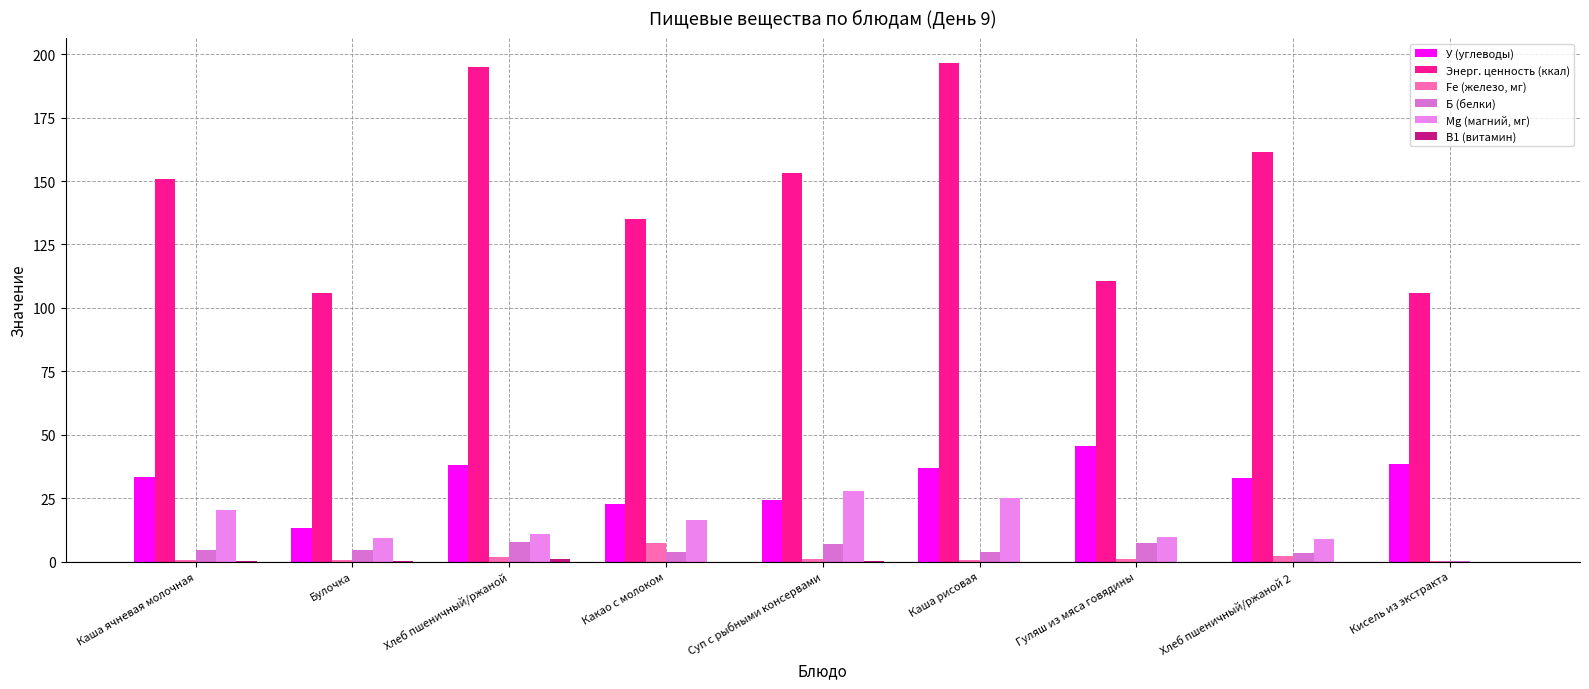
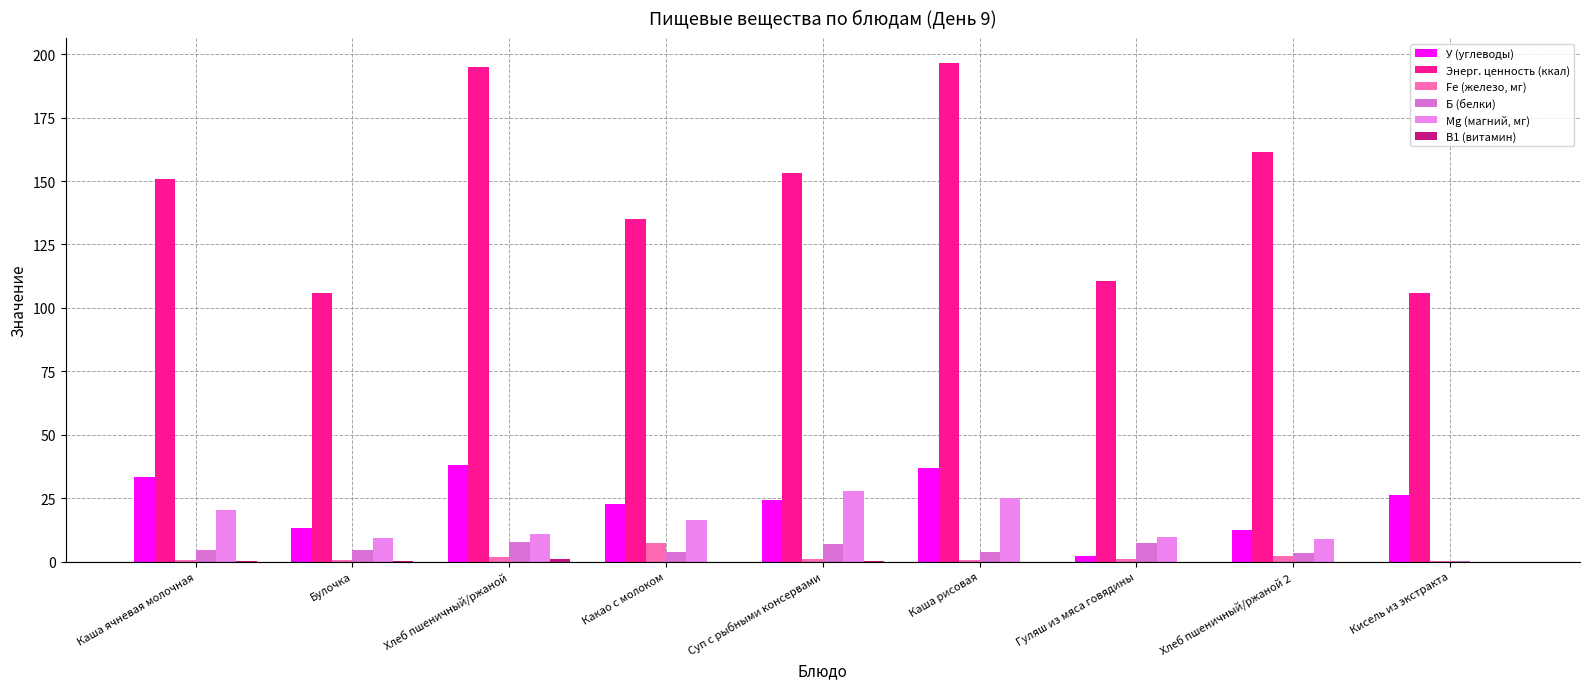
  {
    "У (углеводы)": {
      "Каша ячневая молочная": 33,
      "Булочка": 13,
      "Хлеб пшеничный/ржаной": 38,
      "Какао с молоком": 23,
      "Суп с рыбными консервами": 24,
      "Каша рисовая": 37,
-     "Гуляш из мяса говядины": 46,
-     "Хлеб пшеничный/ржаной 2": 33,
-     "Кисель из экстракта": 38
+     "Гуляш из мяса говядины": 2,
+     "Хлеб пшеничный/ржаной 2": 12,
+     "Кисель из экстракта": 26
    }
  }
